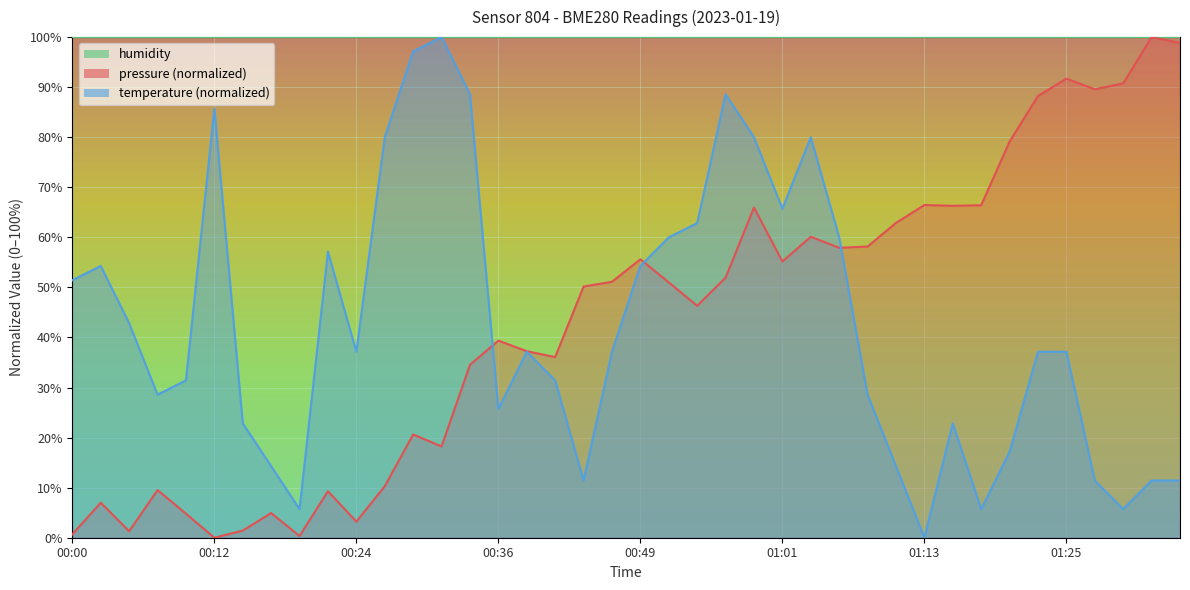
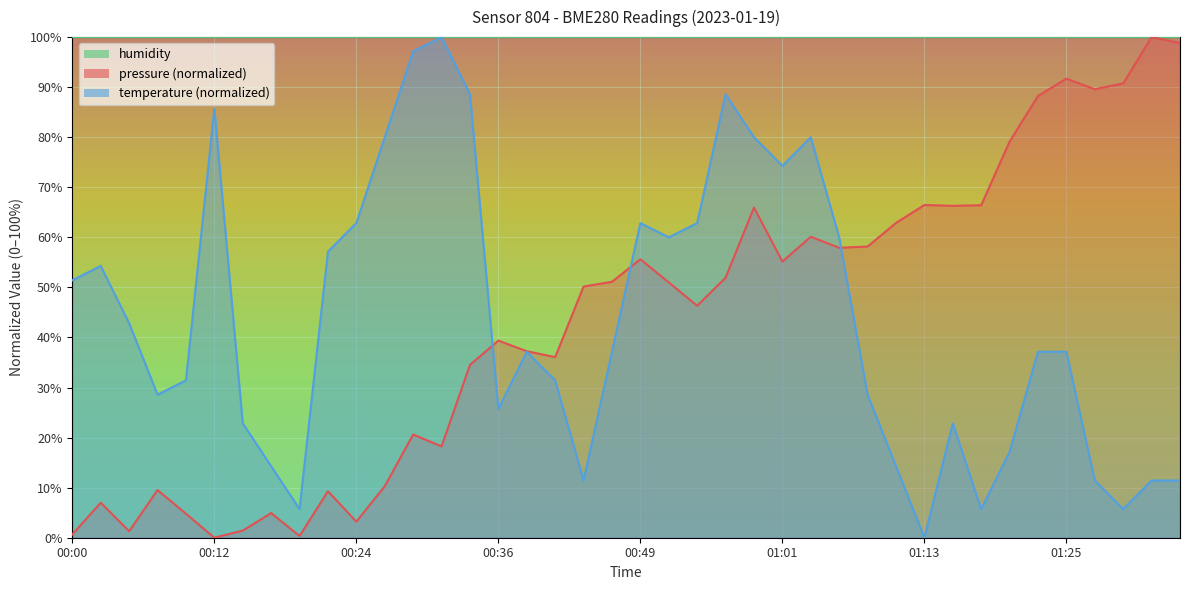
  {
    "humidity": {
      "00:00": "100%",
      "00:12": "100%",
      "00:24": "100%",
      "00:36": "100%",
      "00:49": "100%",
      "01:01": "100%",
      "01:13": "100%",
      "01:25": "100%"
    },
    "pressure (normalized)": {
      "00:00": "1%",
      "00:12": "0%",
      "00:24": "3%",
      "00:36": "39%",
      "00:49": "56%",
      "01:01": "55%",
      "01:13": "66%",
      "01:25": "92%"
    },
    "temperature (normalized)": {
      "00:00": "51%",
      "00:12": "86%",
-     "00:24": "37%",
+     "00:24": "63%",
      "00:36": "26%",
-     "00:49": "54%",
-     "01:01": "66%",
+     "00:49": "63%",
+     "01:01": "74%",
      "01:13": "0%",
      "01:25": "37%"
    }
  }
